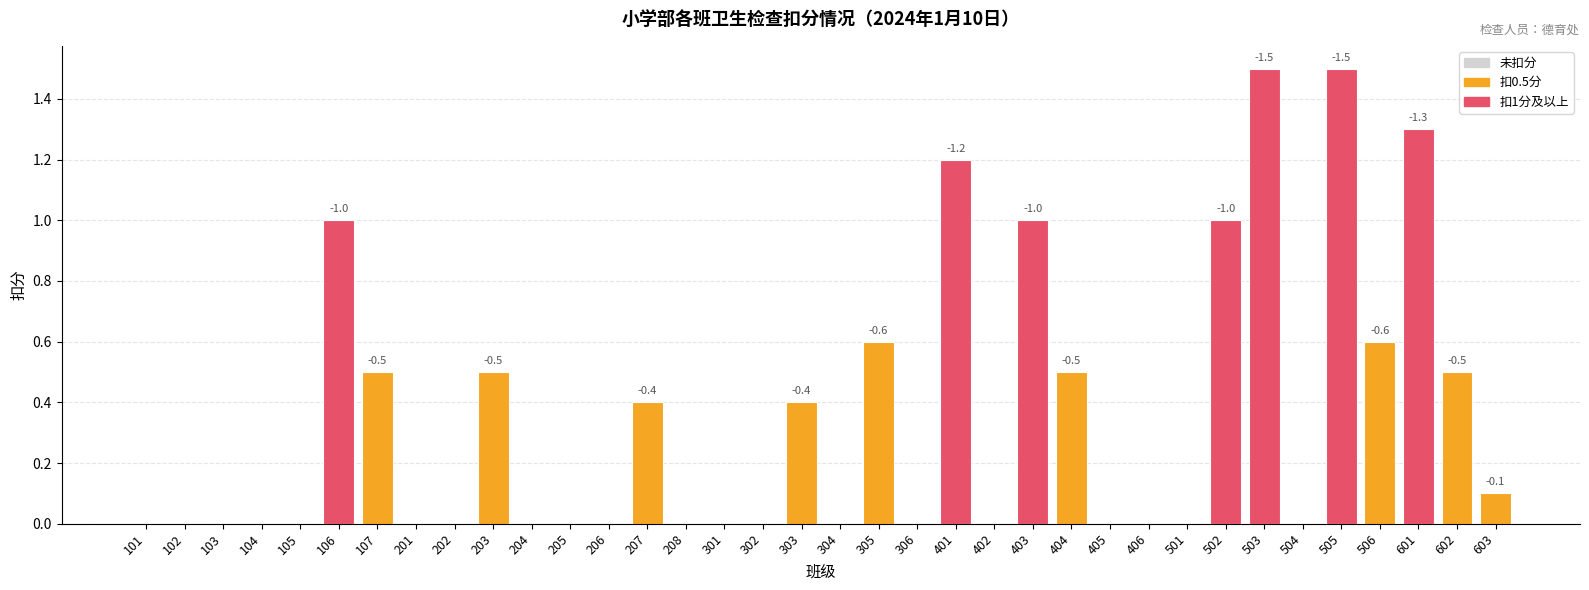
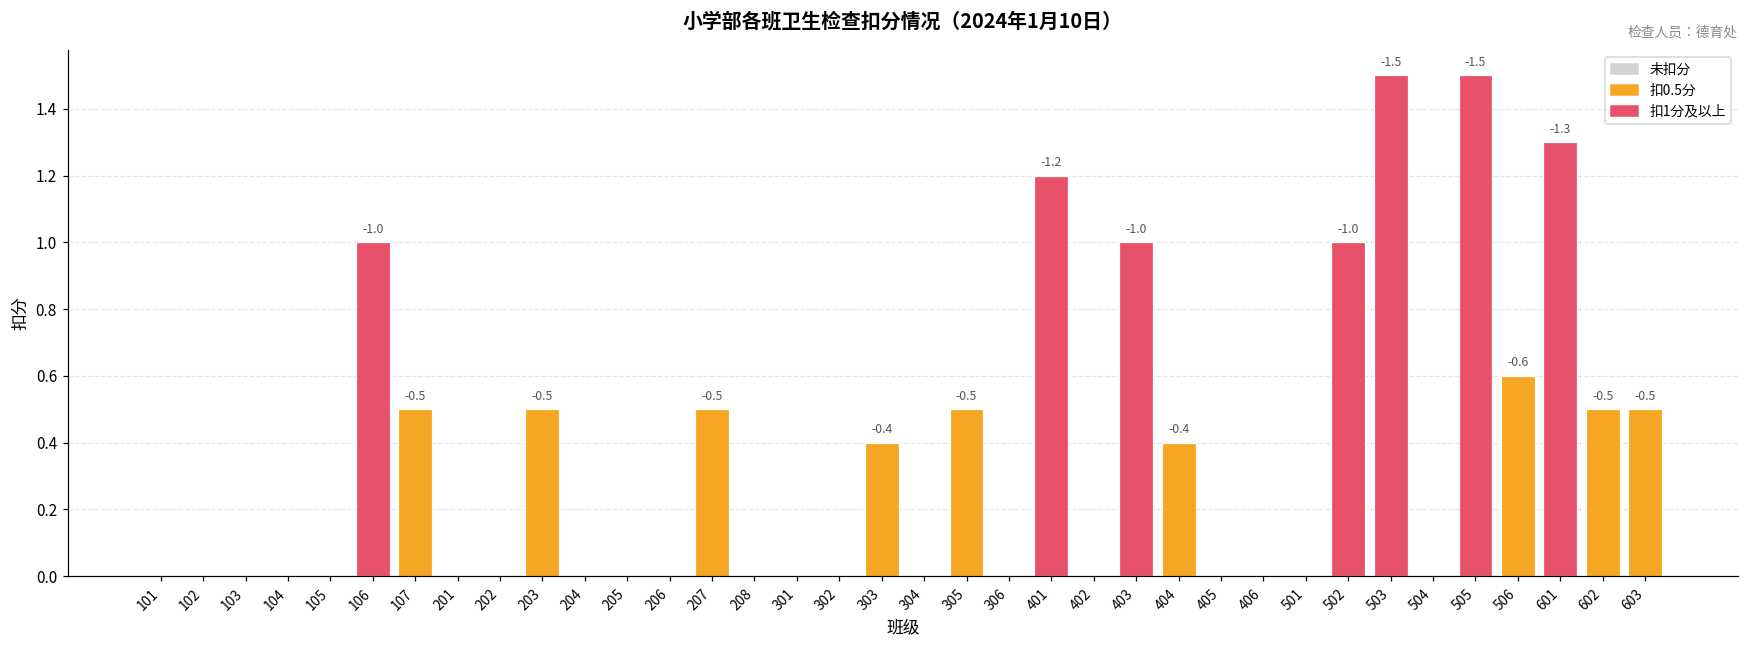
  {
-   "207": -0.4,
-   "305": -0.6,
-   "404": -0.5,
-   "603": -0.1
+   "207": -0.5,
+   "305": -0.5,
+   "404": -0.4,
+   "603": -0.5
  }
